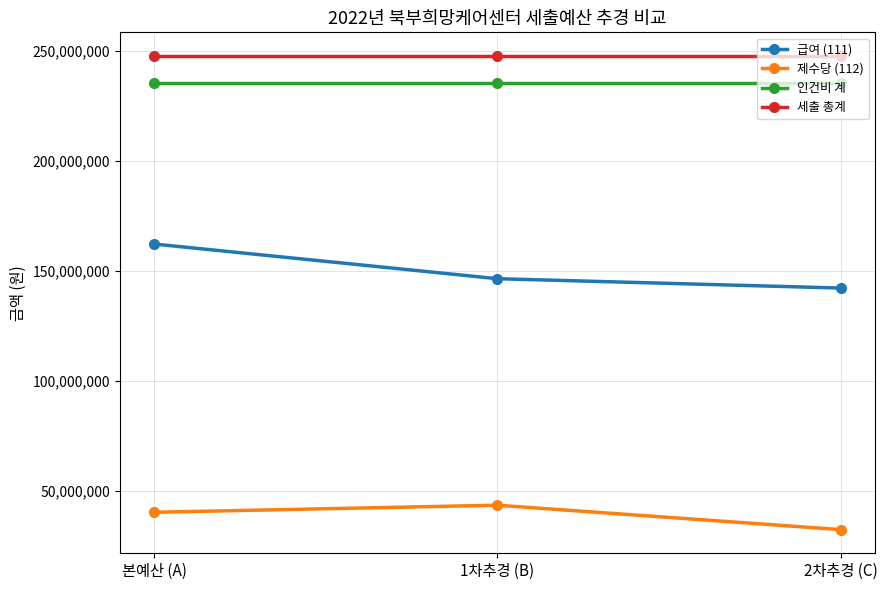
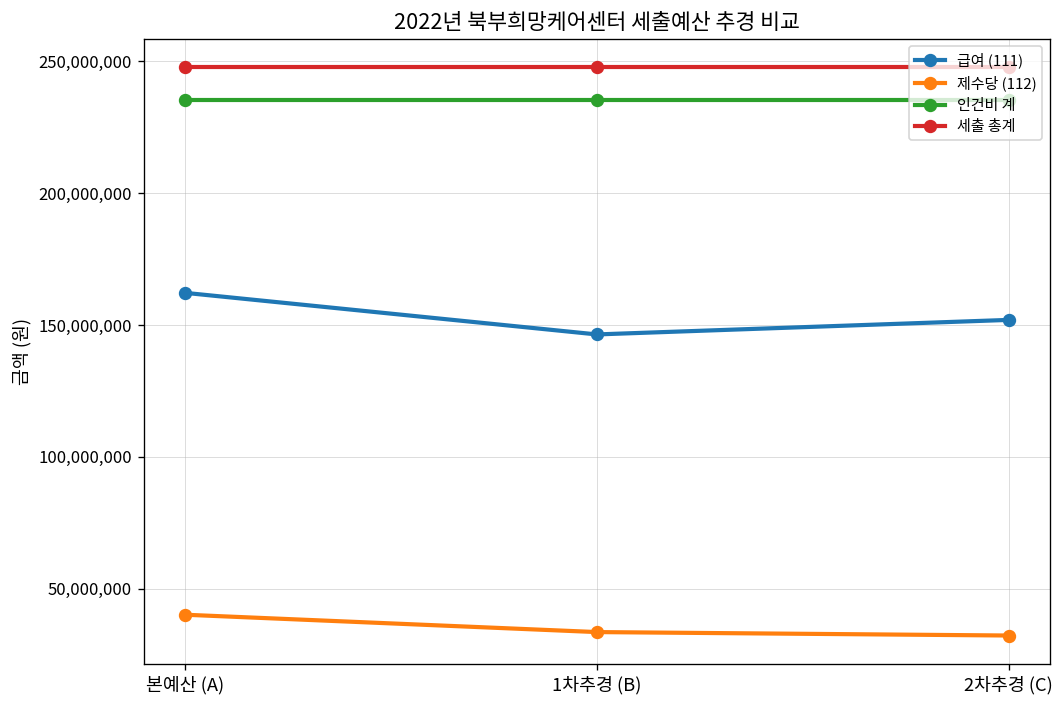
  {
    "급여 (111)": {
      "본예산 (A)": "162,000,000",
      "1차추경 (B)": "146,000,000",
-     "2차추경 (C)": "142,000,000"
+     "2차추경 (C)": "152,000,000"
    },
    "제수당 (112)": {
      "본예산 (A)": "40,000,000",
-     "1차추경 (B)": "43,000,000",
+     "1차추경 (B)": "34,000,000",
      "2차추경 (C)": "32,000,000"
    },
    "인건비 계": {
      "본예산 (A)": "235,000,000",
      "1차추경 (B)": "235,000,000"
    },
    "세출 총계": {
      "본예산 (A)": "248,000,000",
      "1차추경 (B)": "248,000,000"
    }
  }
